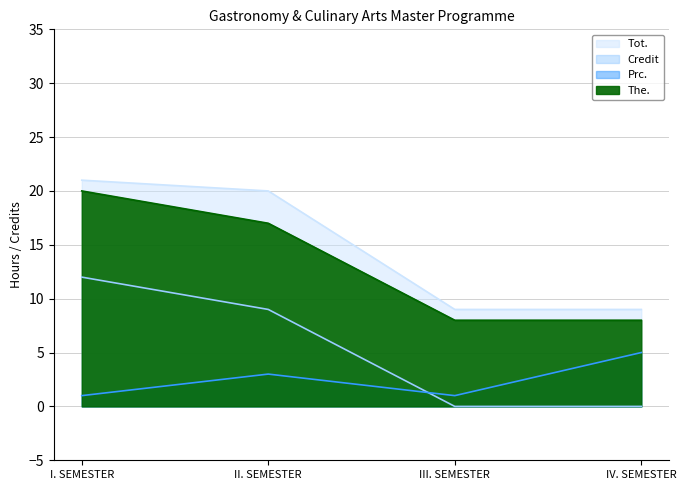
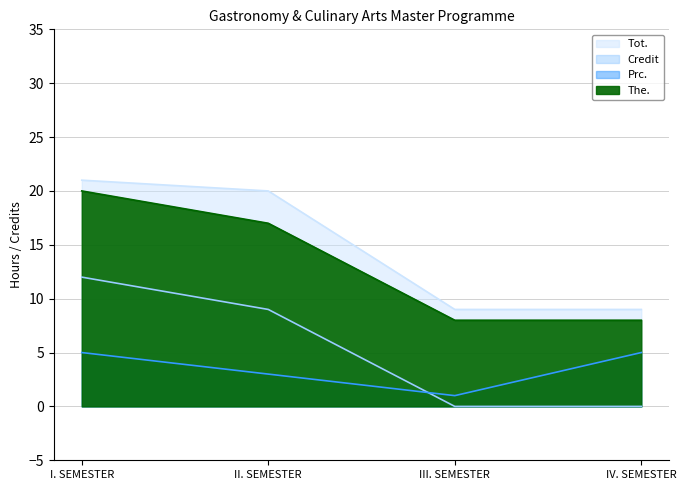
  {
    "Prc.": {
-     "I. SEMESTER": 1,
+     "I. SEMESTER": 5,
      "II. SEMESTER": 3,
      "III. SEMESTER": 1,
      "IV. SEMESTER": 5
    },
    "The.": {
      "I. SEMESTER": 20,
      "II. SEMESTER": 17,
      "III. SEMESTER": 8,
      "IV. SEMESTER": 8
    }
  }
